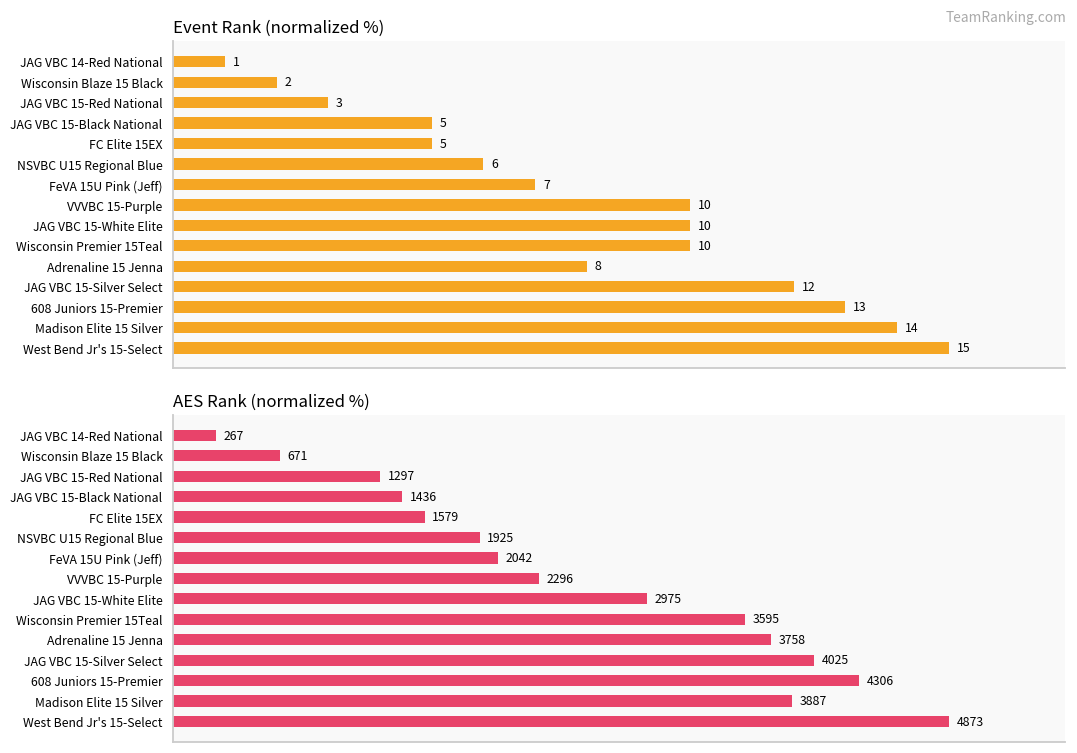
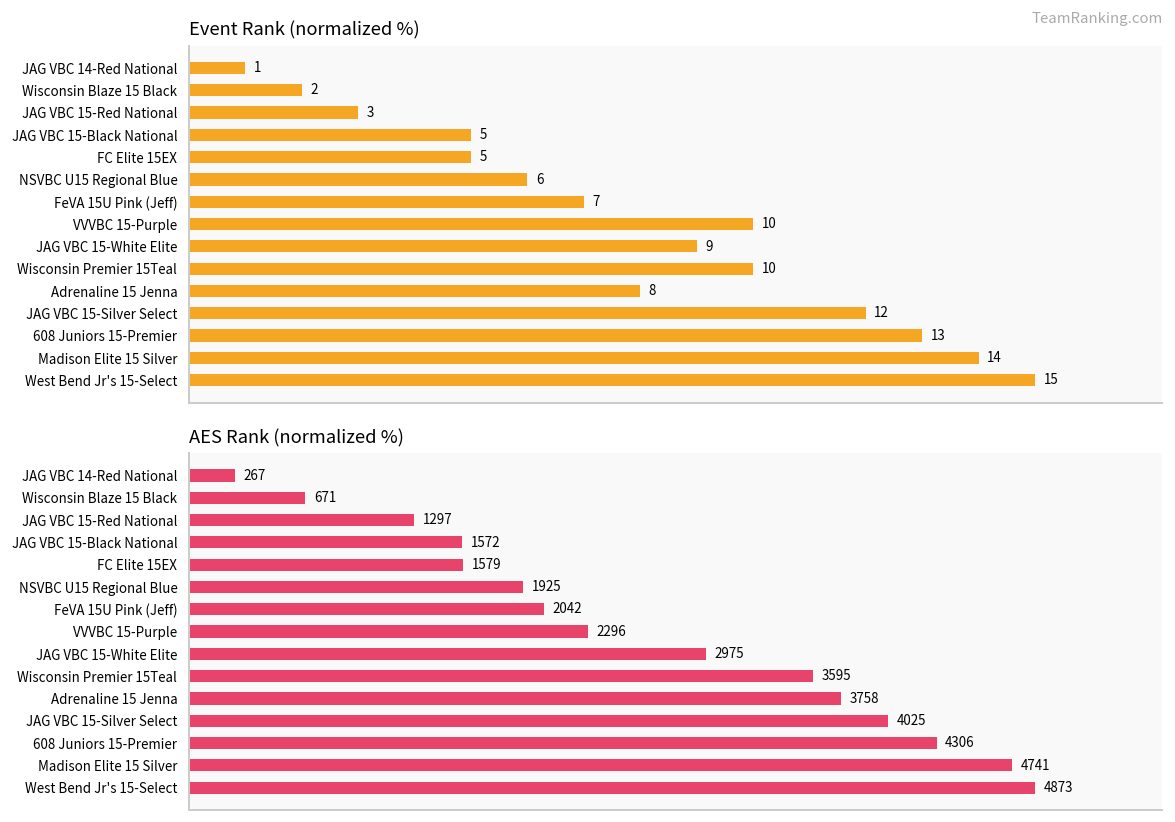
  {
    "Event Rank (normalized %)": {
-     "JAG VBC 15-White Elite": 10
+     "JAG VBC 15-White Elite": 9
    },
    "AES Rank (normalized %)": {
-     "JAG VBC 15-Black National": 1436,
-     "Madison Elite 15 Silver": 3887
+     "JAG VBC 15-Black National": 1572,
+     "Madison Elite 15 Silver": 4741
    }
  }
